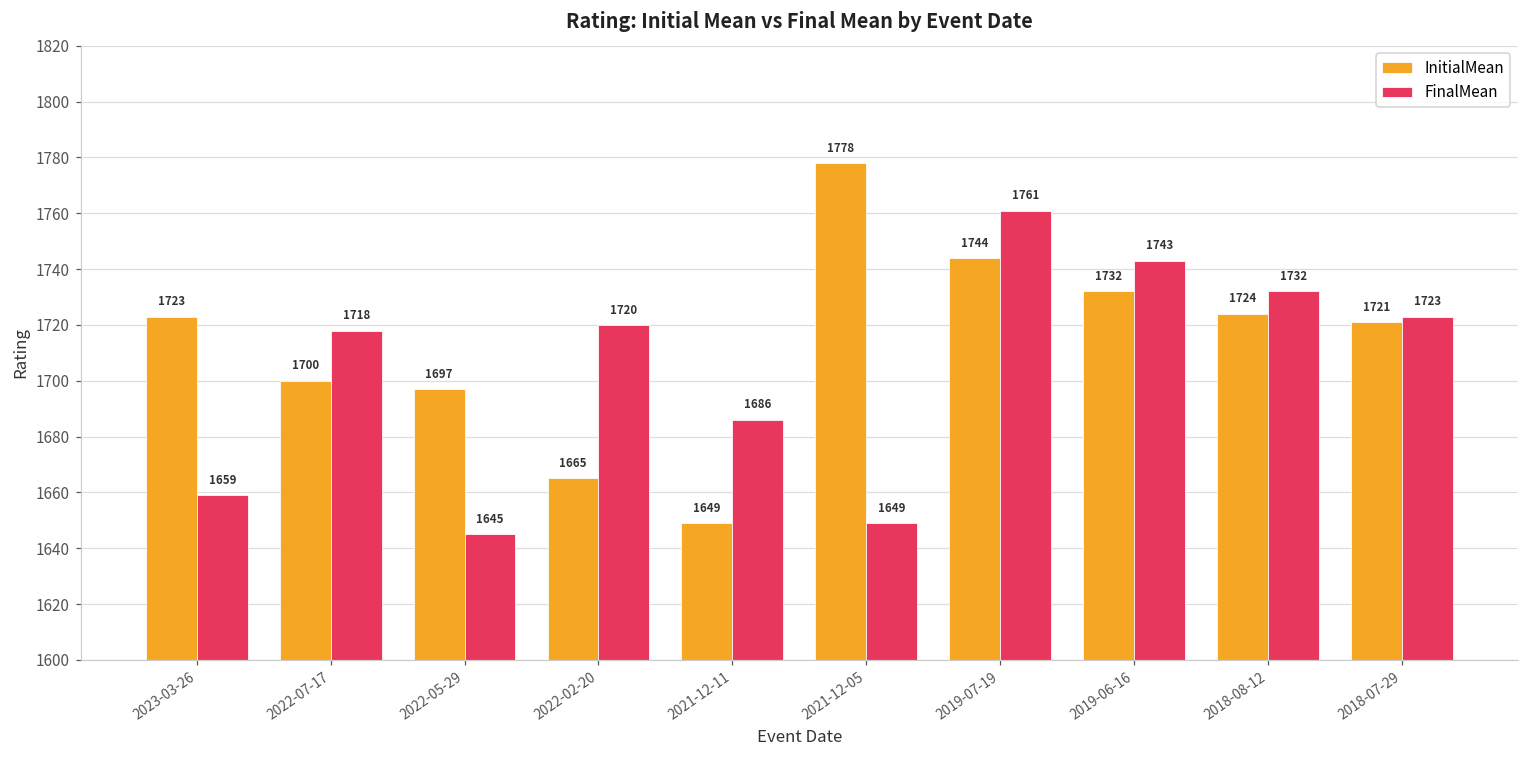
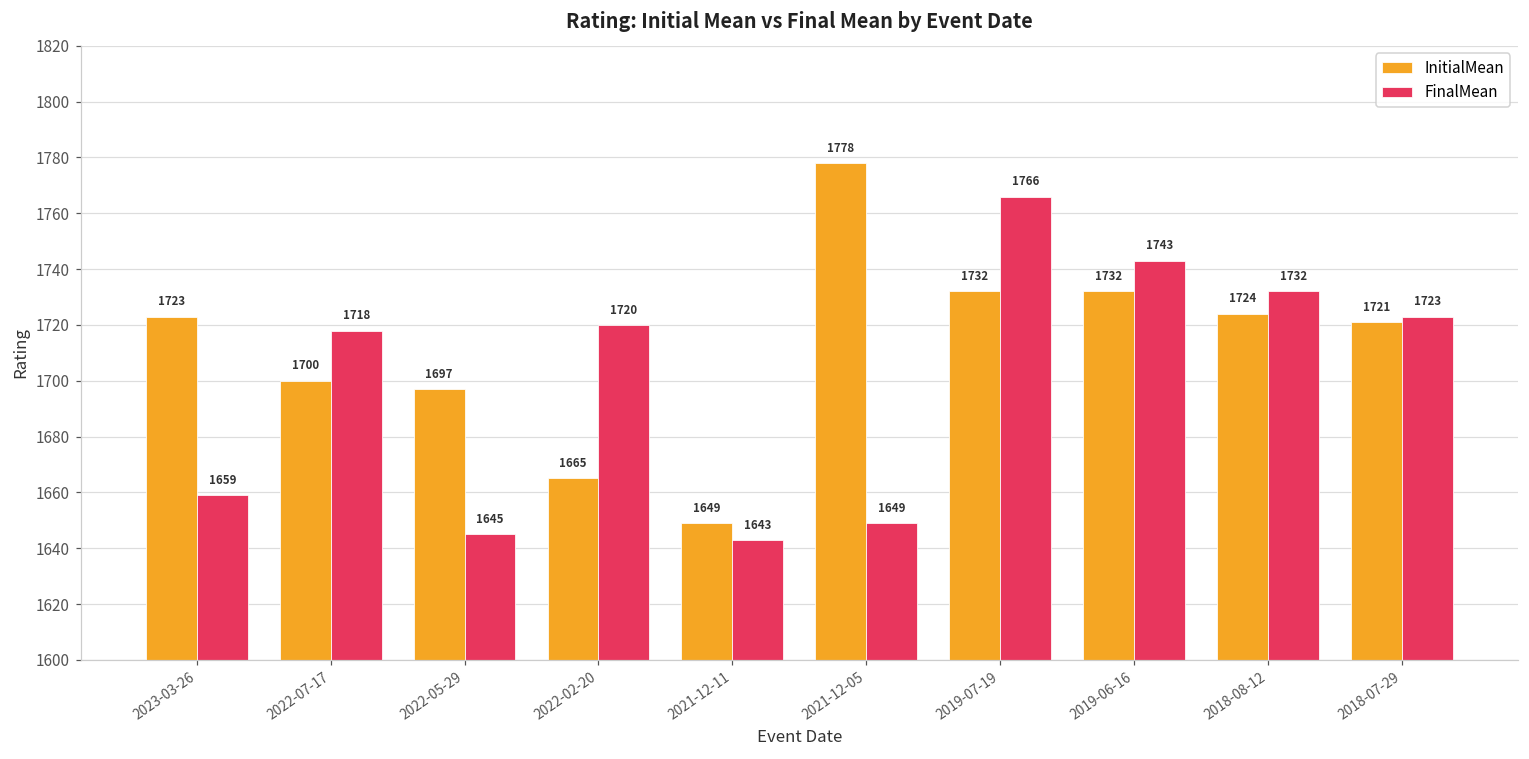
  {
    "InitialMean": {
      "2023-03-26": 1723,
      "2022-07-17": 1700,
      "2022-05-29": 1697,
      "2022-02-20": 1665,
      "2021-12-11": 1649,
      "2021-12-05": 1778,
-     "2019-07-19": 1744,
+     "2019-07-19": 1732,
      "2019-06-16": 1732,
      "2018-08-12": 1724,
      "2018-07-29": 1721
    },
    "FinalMean": {
      "2023-03-26": 1659,
      "2022-07-17": 1718,
      "2022-05-29": 1645,
      "2022-02-20": 1720,
-     "2021-12-11": 1686,
+     "2021-12-11": 1643,
      "2021-12-05": 1649,
-     "2019-07-19": 1761,
+     "2019-07-19": 1766,
      "2019-06-16": 1743,
      "2018-08-12": 1732,
      "2018-07-29": 1723
    }
  }
